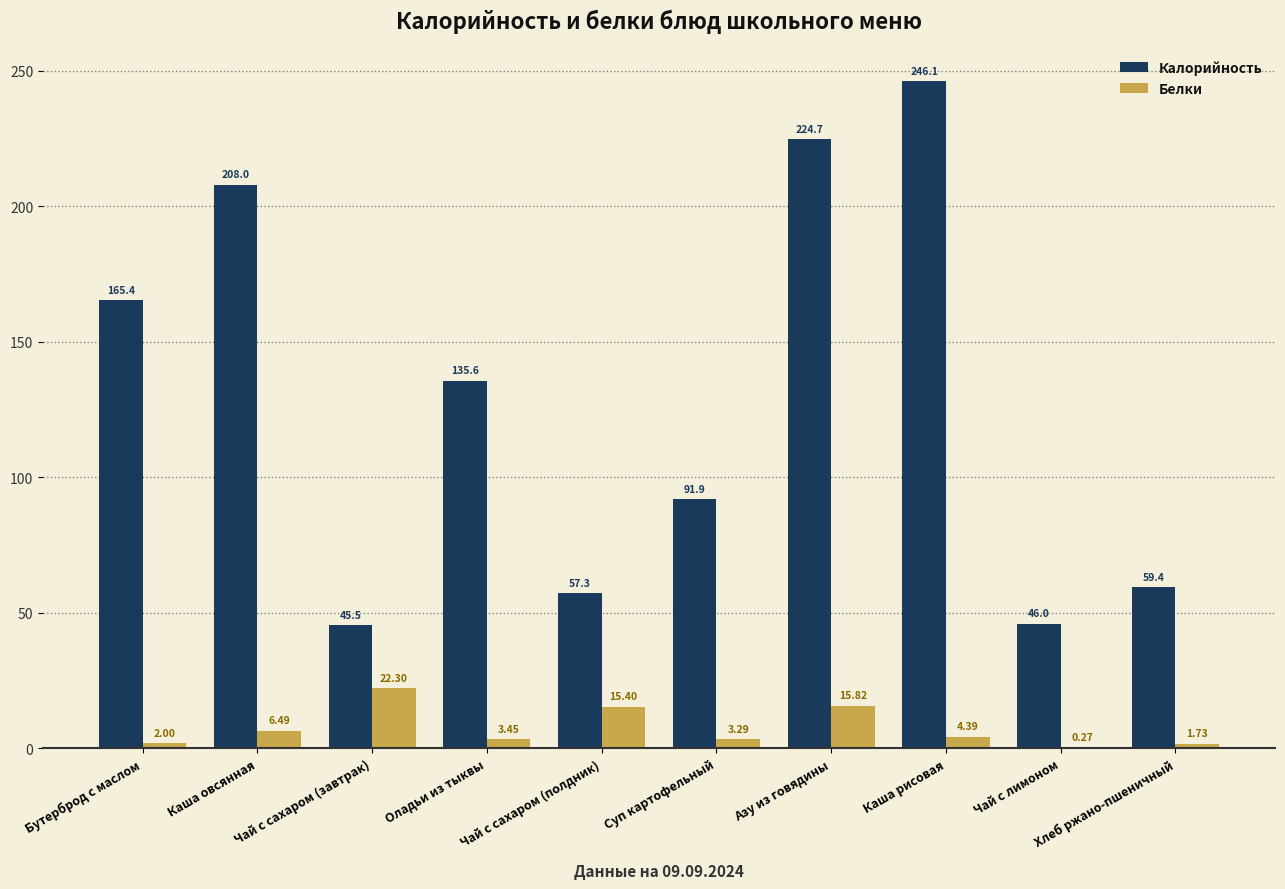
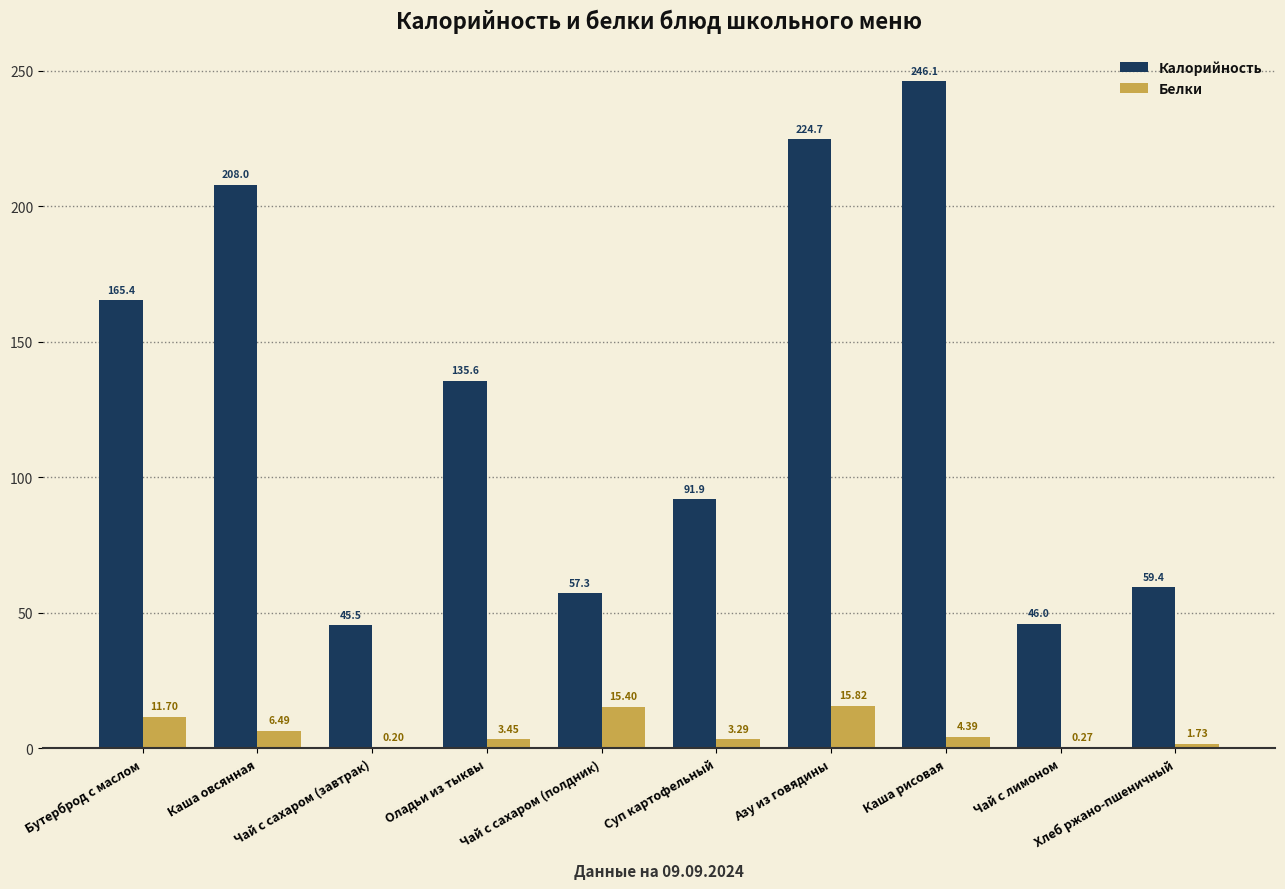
  {
    "Калорийность": {
      "Бутерброд с маслом": 165.4,
      "Каша овсянная": 208.0,
      "Чай с сахаром (завтрак)": 45.5,
      "Оладьи из тыквы": 135.6,
      "Чай с сахаром (полдник)": 57.3,
      "Суп картофельный": 91.9,
      "Азу из говядины": 224.7,
      "Каша рисовая": 246.1,
      "Чай с лимоном": 46.0,
      "Хлеб ржано-пшеничный": 59.4
    },
    "Белки": {
-     "Бутерброд с маслом": 2.00,
+     "Бутерброд с маслом": 11.70,
      "Каша овсянная": 6.49,
-     "Чай с сахаром (завтрак)": 22.30,
+     "Чай с сахаром (завтрак)": 0.20,
      "Оладьи из тыквы": 3.45,
      "Чай с сахаром (полдник)": 15.40,
      "Суп картофельный": 3.29,
      "Азу из говядины": 15.82,
      "Каша рисовая": 4.39,
      "Чай с лимоном": 0.27,
      "Хлеб ржано-пшеничный": 1.73
    }
  }
